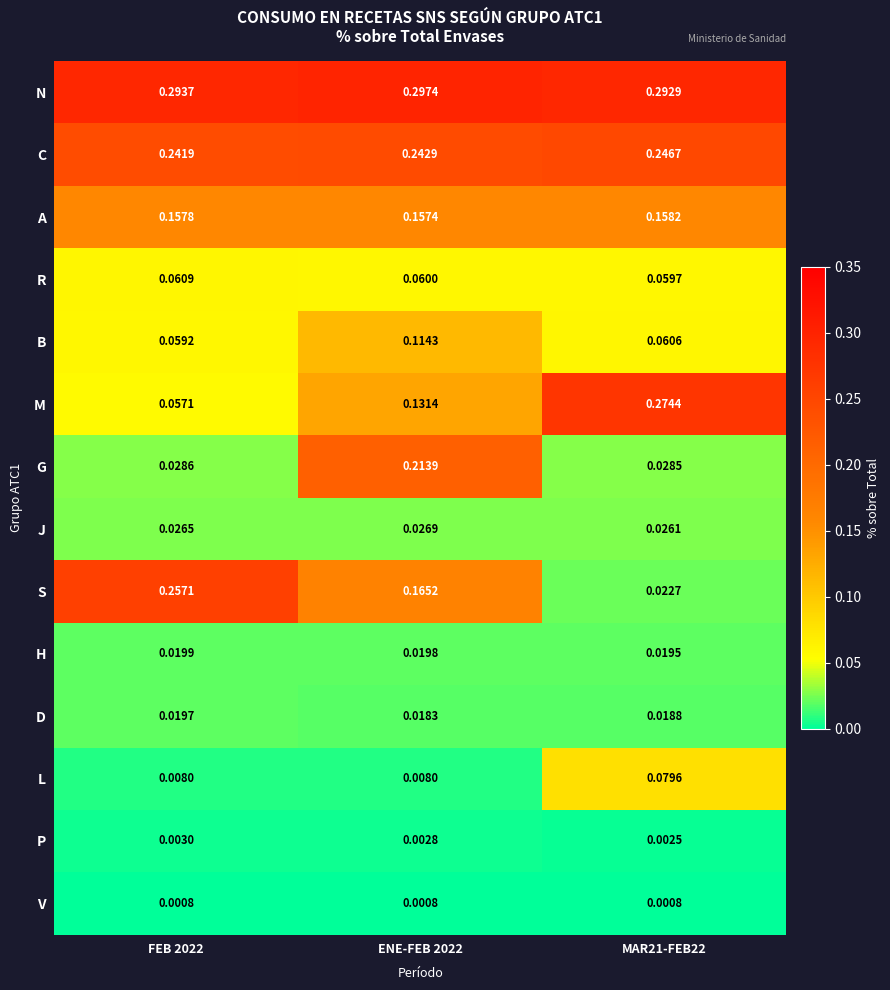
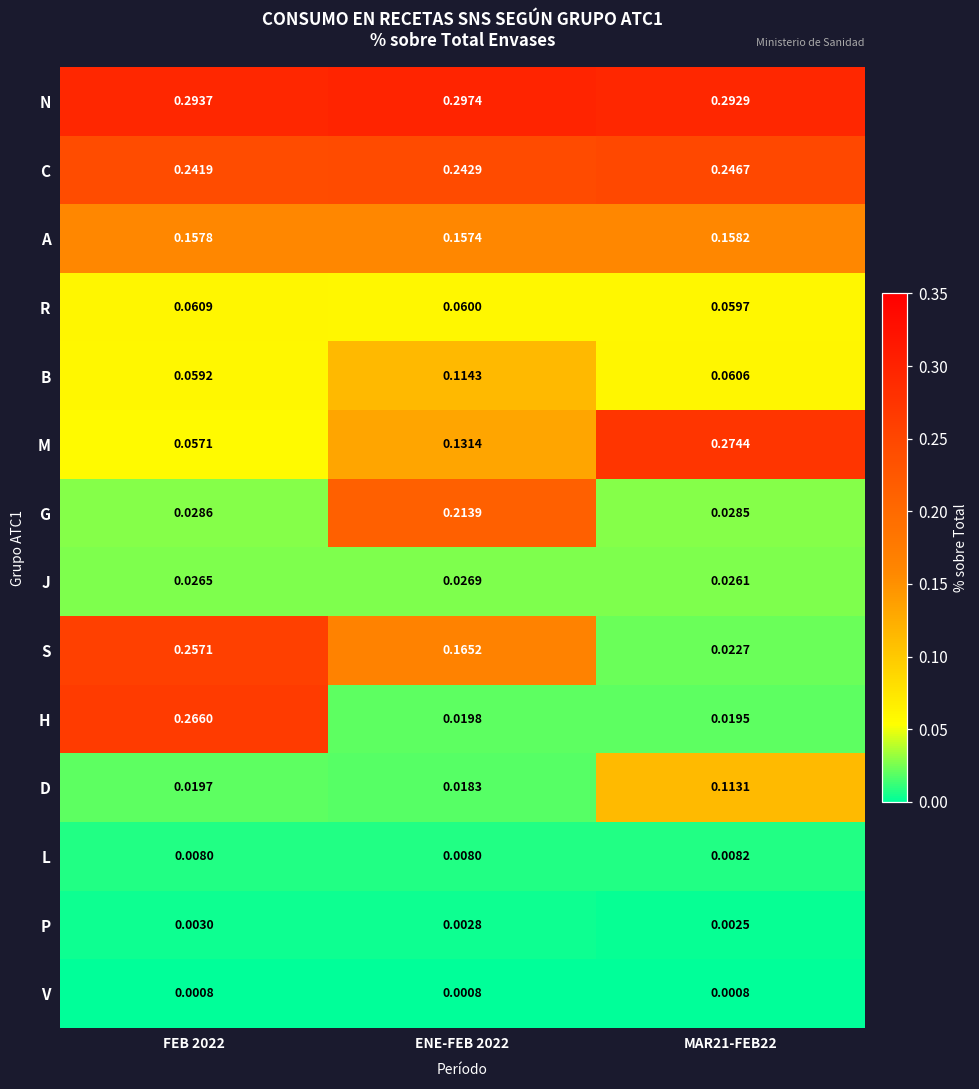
  {
    "N": {
      "FEB 2022": 0.2937,
      "ENE-FEB 2022": 0.2974,
      "MAR21-FEB22": 0.2929
    },
    "C": {
      "FEB 2022": 0.2419,
      "ENE-FEB 2022": 0.2429,
      "MAR21-FEB22": 0.2467
    },
    "A": {
      "FEB 2022": 0.1578,
      "ENE-FEB 2022": 0.1574,
      "MAR21-FEB22": 0.1582
    },
    "R": {
      "FEB 2022": 0.0609,
      "ENE-FEB 2022": 0.0600,
      "MAR21-FEB22": 0.0597
    },
    "B": {
      "FEB 2022": 0.0592,
      "ENE-FEB 2022": 0.1143,
      "MAR21-FEB22": 0.0606
    },
    "M": {
      "FEB 2022": 0.0571,
      "ENE-FEB 2022": 0.1314,
      "MAR21-FEB22": 0.2744
    },
    "G": {
      "FEB 2022": 0.0286,
      "ENE-FEB 2022": 0.2139,
      "MAR21-FEB22": 0.0285
    },
    "J": {
      "FEB 2022": 0.0265,
      "ENE-FEB 2022": 0.0269,
      "MAR21-FEB22": 0.0261
    },
    "S": {
      "FEB 2022": 0.2571,
      "ENE-FEB 2022": 0.1652,
      "MAR21-FEB22": 0.0227
    },
    "H": {
-     "FEB 2022": 0.0199,
+     "FEB 2022": 0.2660,
      "ENE-FEB 2022": 0.0198,
      "MAR21-FEB22": 0.0195
    },
    "D": {
      "FEB 2022": 0.0197,
      "ENE-FEB 2022": 0.0183,
-     "MAR21-FEB22": 0.0188
+     "MAR21-FEB22": 0.1131
    },
    "L": {
      "FEB 2022": 0.0080,
      "ENE-FEB 2022": 0.0080,
-     "MAR21-FEB22": 0.0796
+     "MAR21-FEB22": 0.0082
    },
    "P": {
      "FEB 2022": 0.0030,
      "ENE-FEB 2022": 0.0028,
      "MAR21-FEB22": 0.0025
    },
    "V": {
      "FEB 2022": 0.0008,
      "ENE-FEB 2022": 0.0008,
      "MAR21-FEB22": 0.0008
    }
  }
